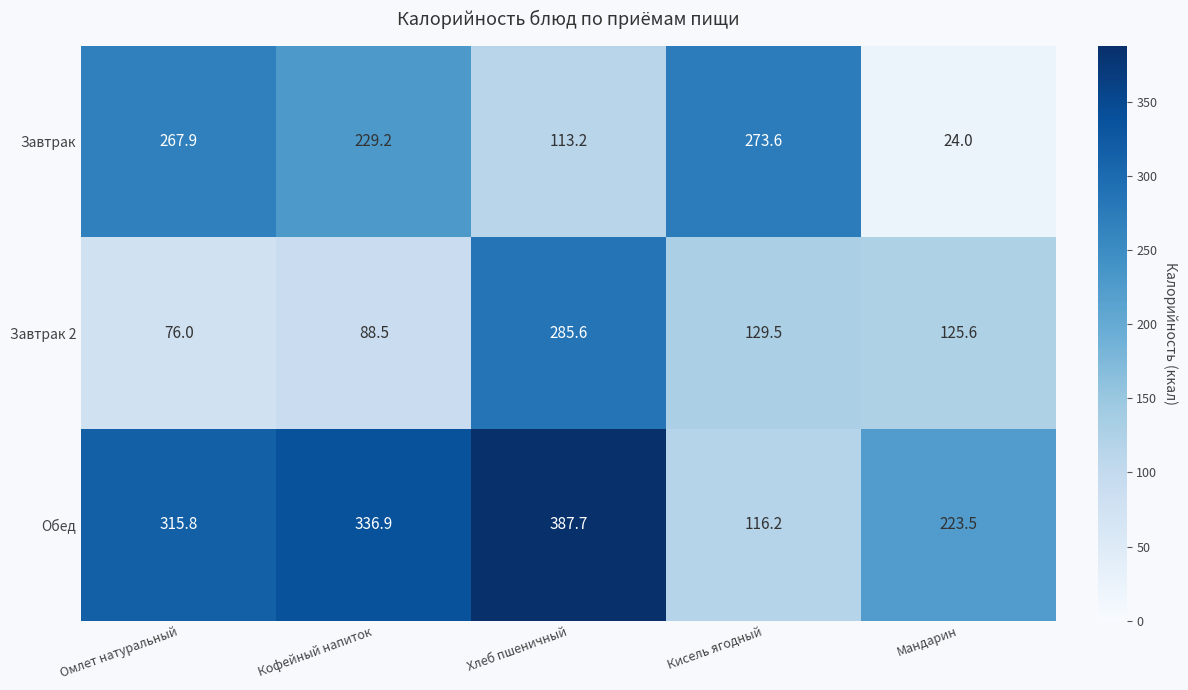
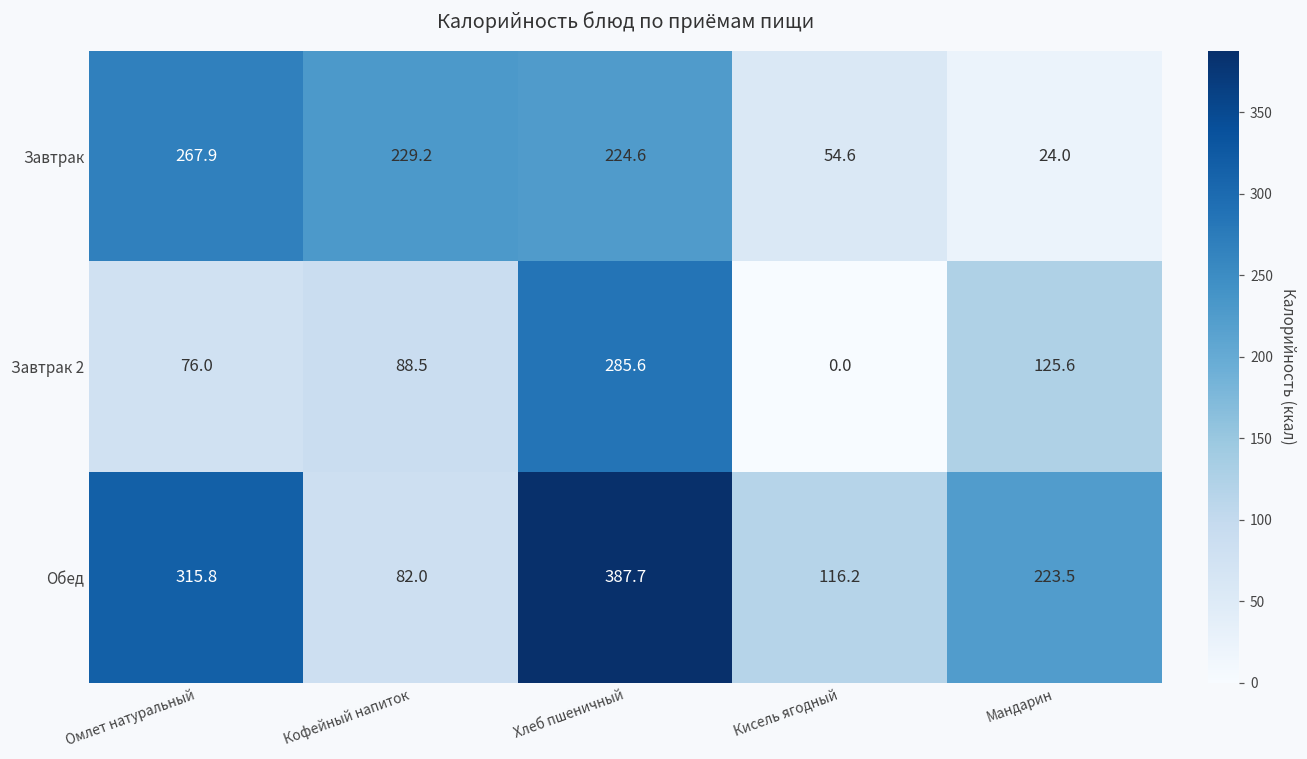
  {
    "Завтрак": {
      "Омлет натуральный": 267.9,
      "Кофейный напиток": 229.2,
-     "Хлеб пшеничный": 113.2,
-     "Кисель ягодный": 273.6,
+     "Хлеб пшеничный": 224.6,
+     "Кисель ягодный": 54.6,
      "Мандарин": 24.0
    },
    "Завтрак 2": {
      "Омлет натуральный": 76.0,
      "Кофейный напиток": 88.5,
      "Хлеб пшеничный": 285.6,
-     "Кисель ягодный": 129.5,
+     "Кисель ягодный": 0.0,
      "Мандарин": 125.6
    },
    "Обед": {
      "Омлет натуральный": 315.8,
-     "Кофейный напиток": 336.9,
+     "Кофейный напиток": 82.0,
      "Хлеб пшеничный": 387.7,
      "Кисель ягодный": 116.2,
      "Мандарин": 223.5
    }
  }
